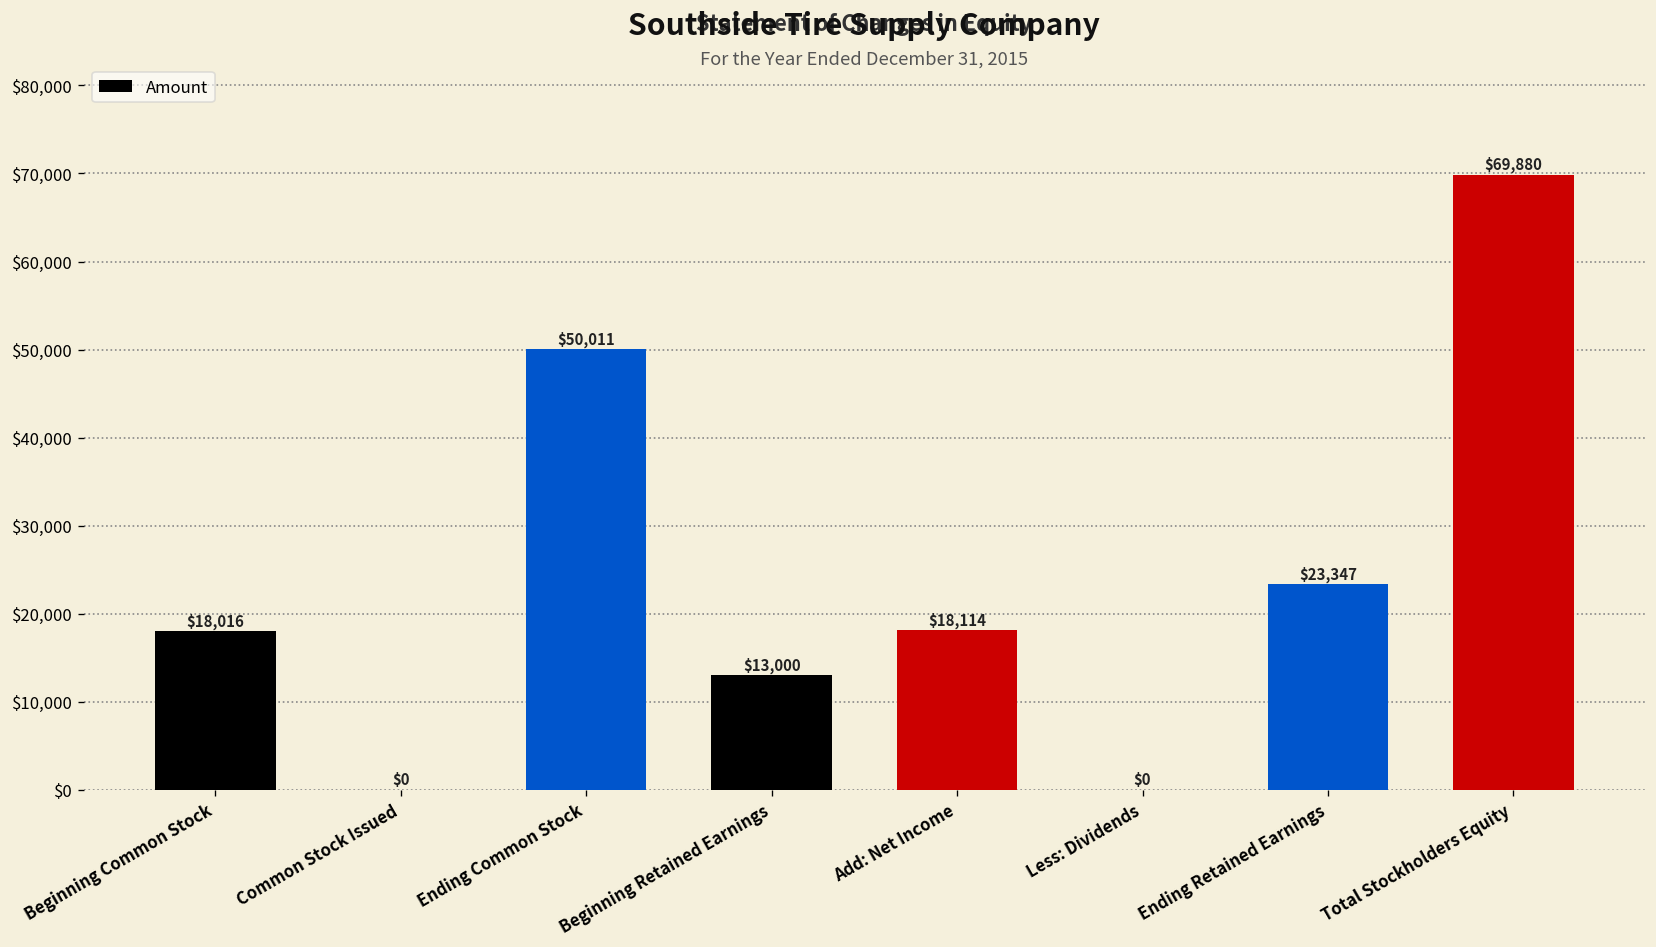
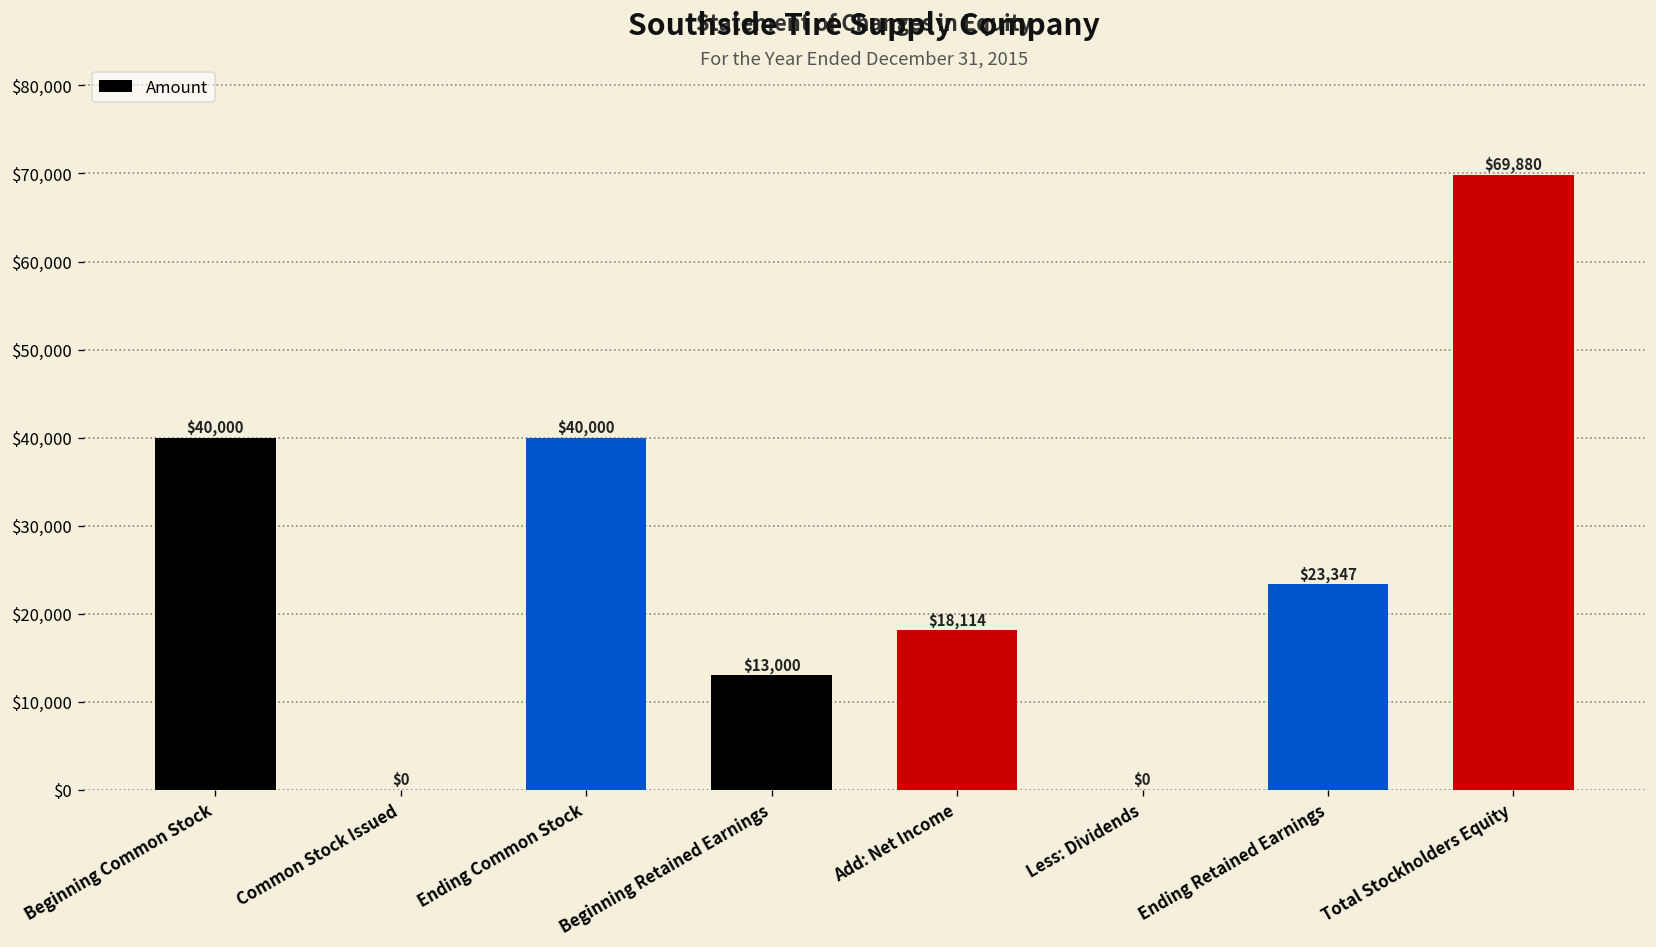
  {
-   "Beginning Common Stock": "$18,016",
+   "Beginning Common Stock": "$40,000",
    "Common Stock Issued": "$0",
-   "Ending Common Stock": "$50,011",
+   "Ending Common Stock": "$40,000",
    "Beginning Retained Earnings": "$13,000",
    "Add: Net Income": "$18,114",
    "Less: Dividends": "$0",
    "Ending Retained Earnings": "$23,347",
    "Total Stockholders Equity": "$69,880"
  }
